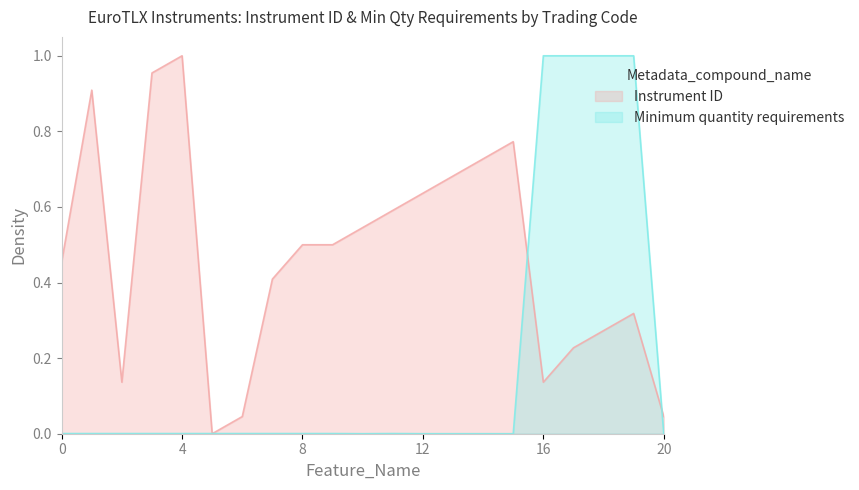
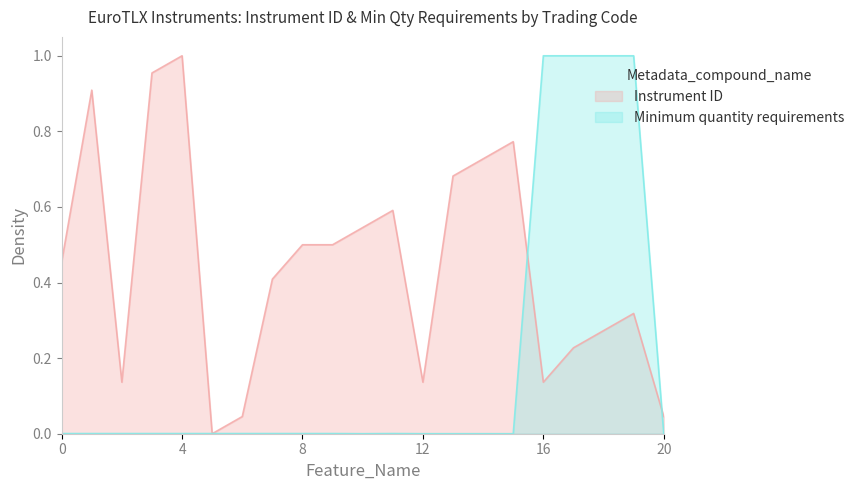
  {
    "Instrument ID": {
      "0": 0.45,
      "4": 1.00,
      "8": 0.50,
-     "12": 0.64,
+     "12": 0.14,
      "16": 0.14,
      "20": 0.05
    },
    "Minimum quantity requirements": {
      "0": 0.00,
      "4": 0.00,
      "8": 0.00,
      "12": 0.00,
      "16": 1.00,
      "20": 0.00
    }
  }
